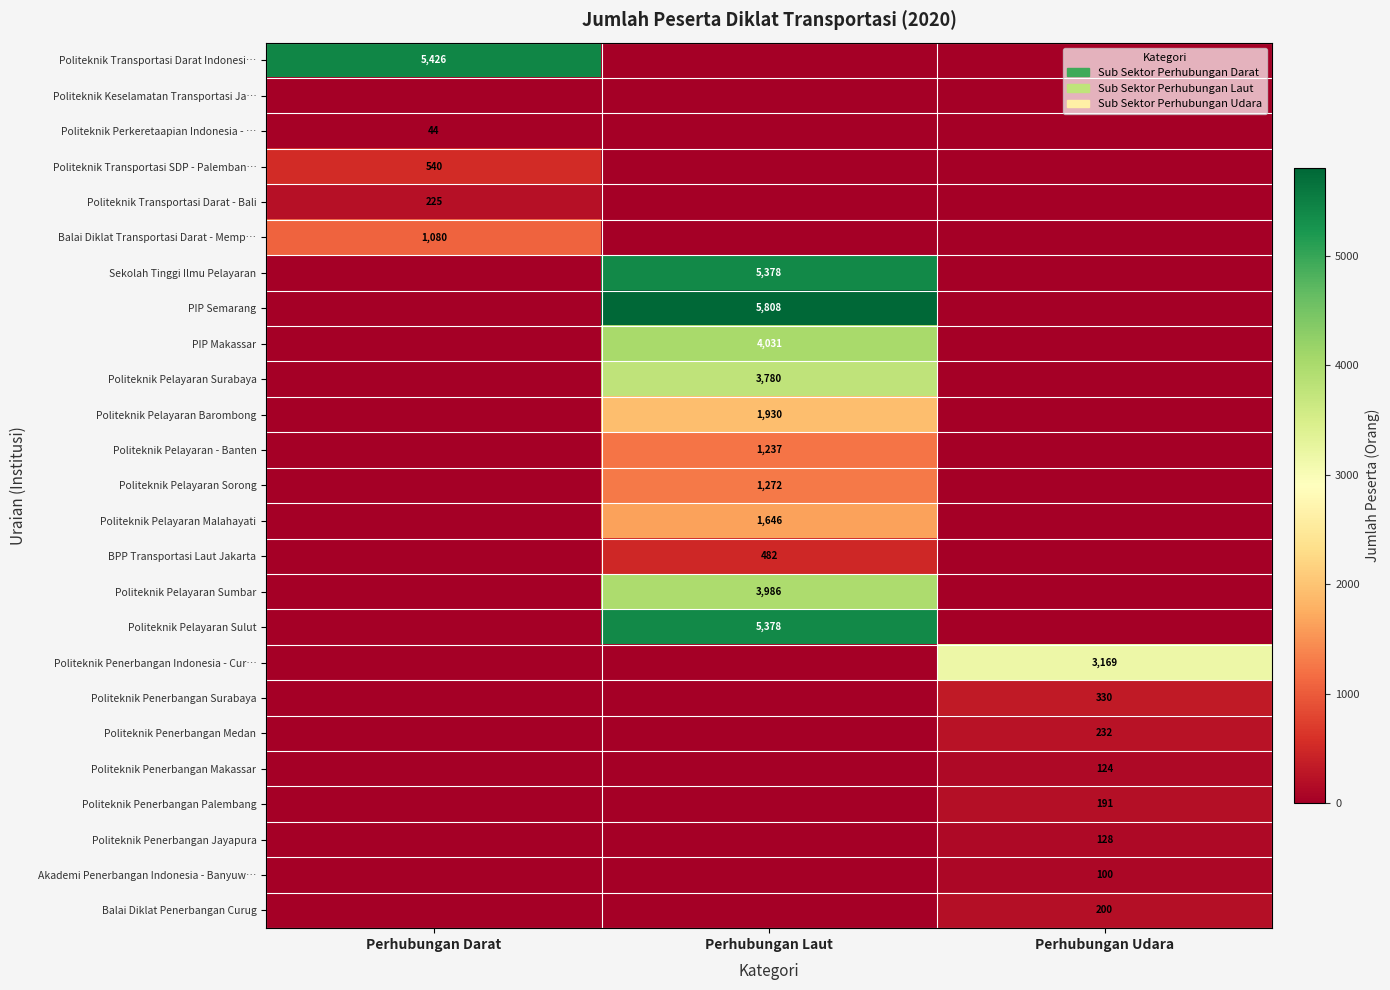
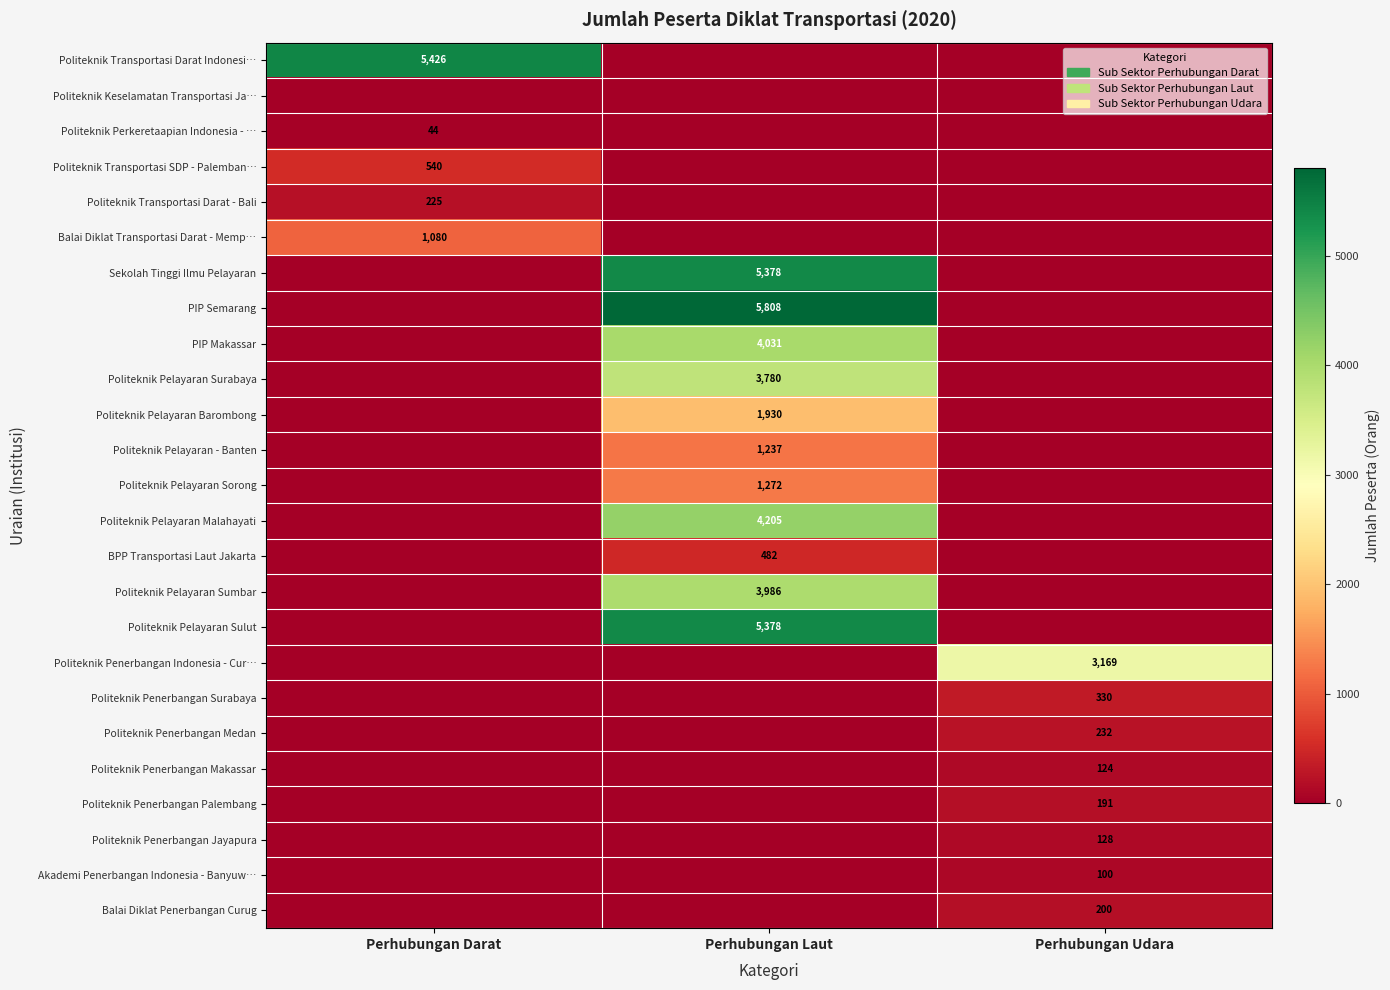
  {
    "Politeknik Transportasi Darat Indonesi…": {
      "Perhubungan Darat": "5,426"
    },
    "Politeknik Perkeretaapian Indonesia - …": {
      "Perhubungan Darat": "44"
    },
    "Politeknik Transportasi SDP - Palemban…": {
      "Perhubungan Darat": "540"
    },
    "Politeknik Transportasi Darat - Bali": {
      "Perhubungan Darat": "225"
    },
    "Balai Diklat Transportasi Darat - Memp…": {
      "Perhubungan Darat": "1,080"
    },
    "Sekolah Tinggi Ilmu Pelayaran": {
      "Perhubungan Laut": "5,378"
    },
    "PIP Semarang": {
      "Perhubungan Laut": "5,808"
    },
    "PIP Makassar": {
      "Perhubungan Laut": "4,031"
    },
    "Politeknik Pelayaran Surabaya": {
      "Perhubungan Laut": "3,780"
    },
    "Politeknik Pelayaran Barombong": {
      "Perhubungan Laut": "1,930"
    },
    "Politeknik Pelayaran - Banten": {
      "Perhubungan Laut": "1,237"
    },
    "Politeknik Pelayaran Sorong": {
      "Perhubungan Laut": "1,272"
    },
    "Politeknik Pelayaran Malahayati": {
-     "Perhubungan Laut": "1,646"
+     "Perhubungan Laut": "4,205"
    },
    "BPP Transportasi Laut Jakarta": {
      "Perhubungan Laut": "482"
    },
    "Politeknik Pelayaran Sumbar": {
      "Perhubungan Laut": "3,986"
    },
    "Politeknik Pelayaran Sulut": {
      "Perhubungan Laut": "5,378"
    },
    "Politeknik Penerbangan Indonesia - Cur…": {
      "Perhubungan Udara": "3,169"
    },
    "Politeknik Penerbangan Surabaya": {
      "Perhubungan Udara": "330"
    },
    "Politeknik Penerbangan Medan": {
      "Perhubungan Udara": "232"
    },
    "Politeknik Penerbangan Makassar": {
      "Perhubungan Udara": "124"
    },
    "Politeknik Penerbangan Palembang": {
      "Perhubungan Udara": "191"
    },
    "Politeknik Penerbangan Jayapura": {
      "Perhubungan Udara": "128"
    },
    "Akademi Penerbangan Indonesia - Banyuw…": {
      "Perhubungan Udara": "100"
    },
    "Balai Diklat Penerbangan Curug": {
      "Perhubungan Udara": "200"
    }
  }
